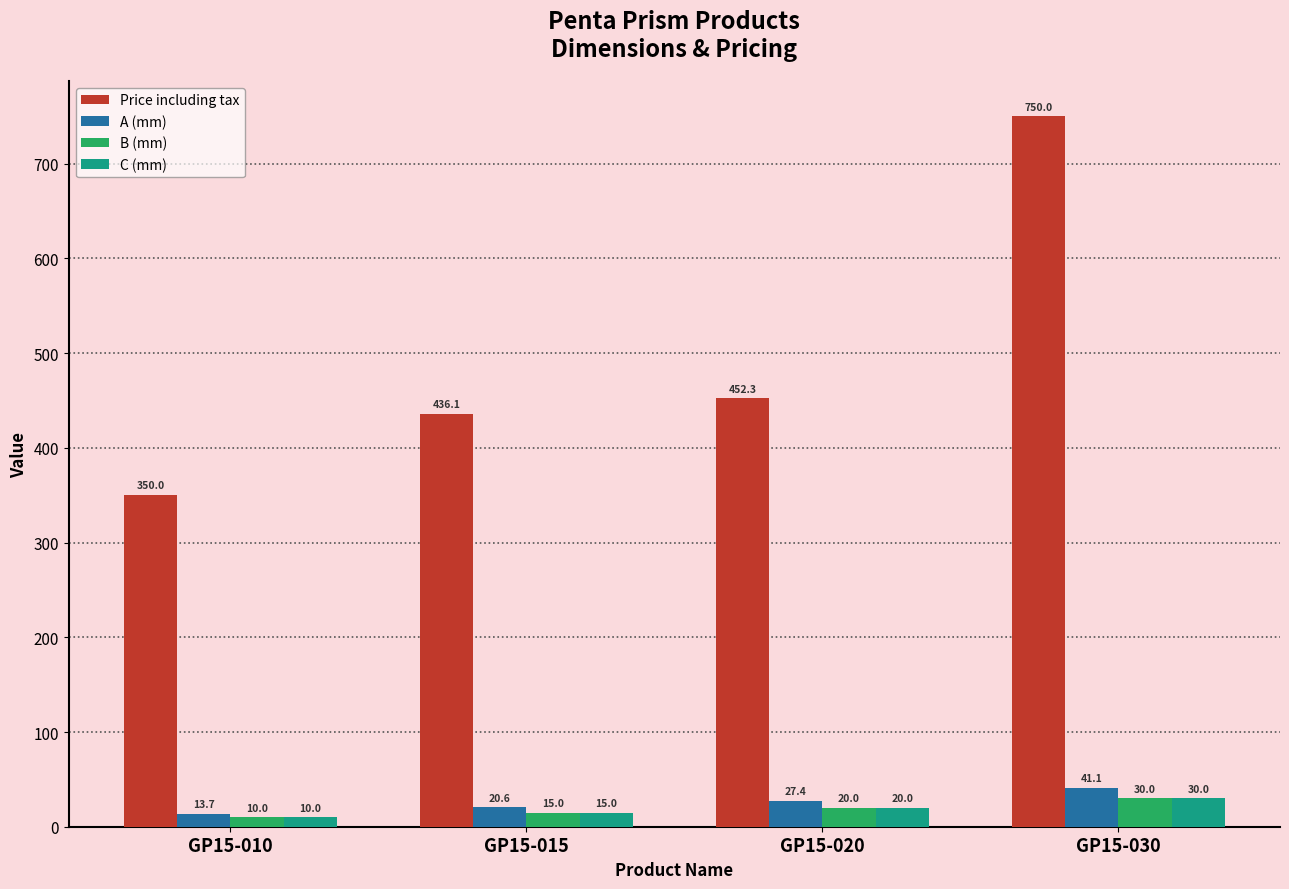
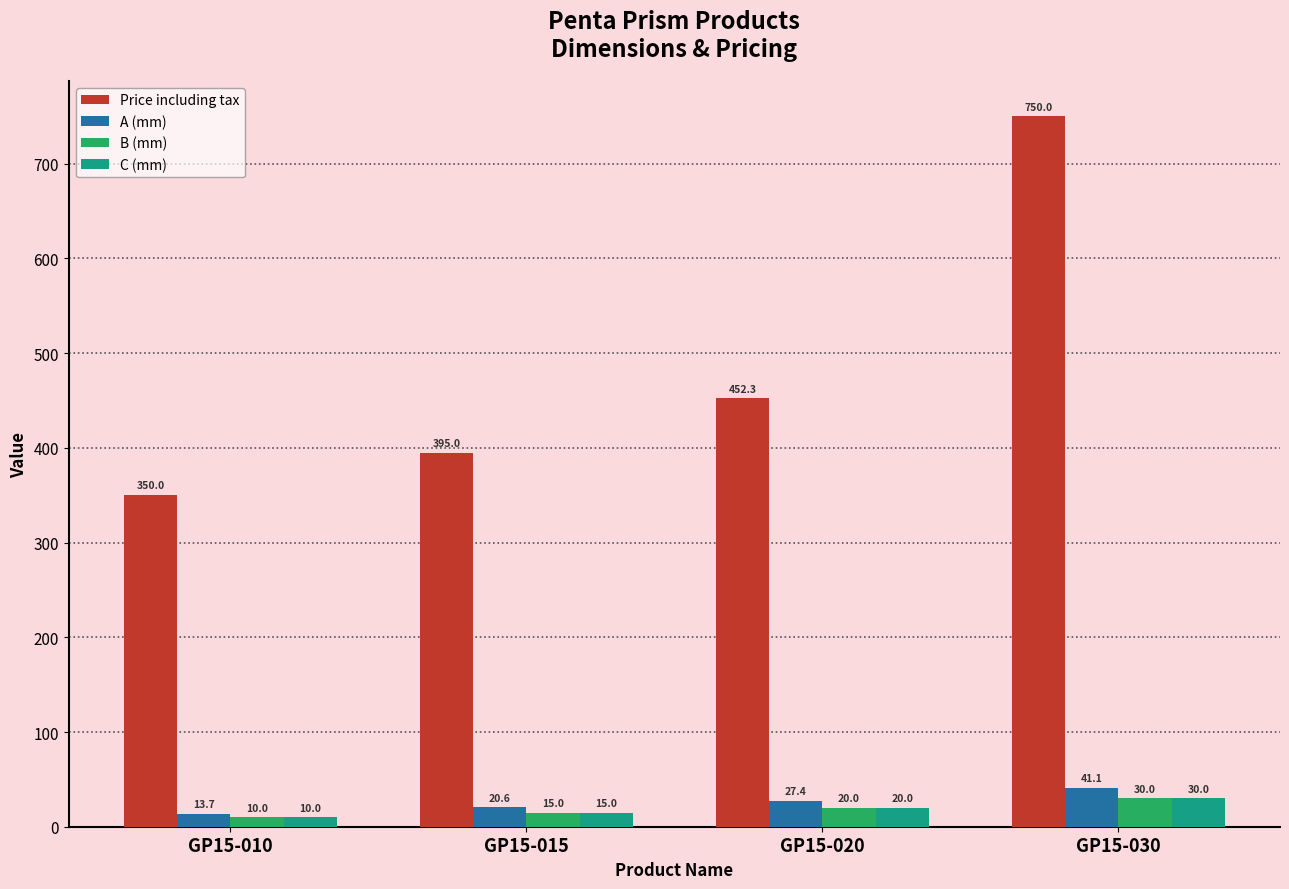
  {
    "Price including tax": {
      "GP15-010": 350.0,
-     "GP15-015": 436.1,
+     "GP15-015": 395.0,
      "GP15-020": 452.3,
      "GP15-030": 750.0
    }
  }
